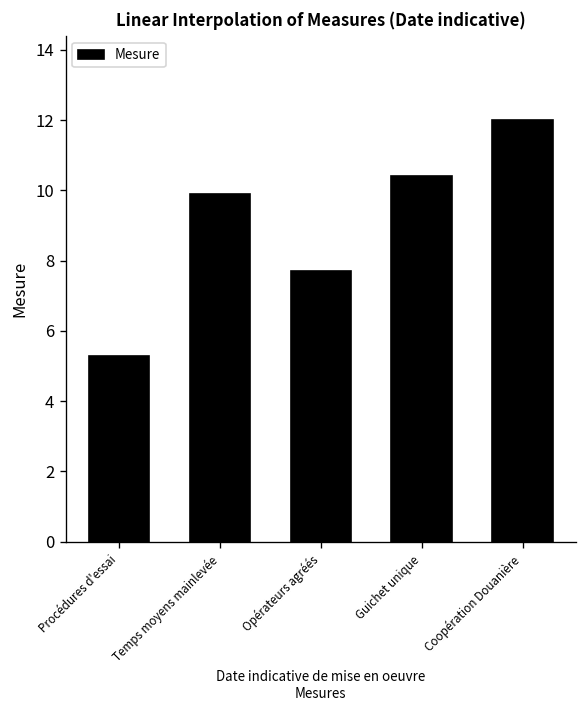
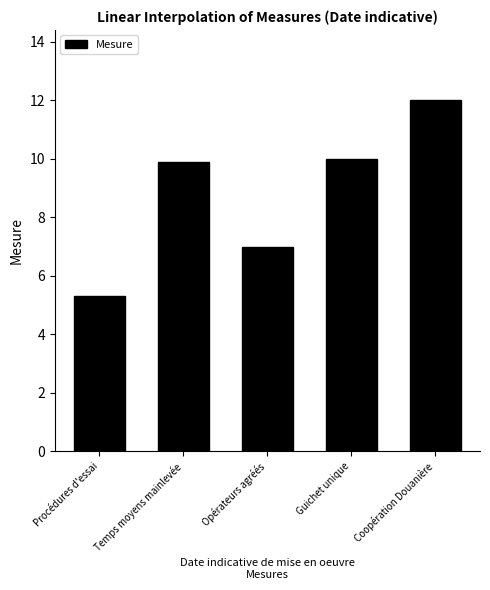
  {
    "Procédures d'essai": 5.3,
    "Temps moyens mainlevée": 9.9,
-   "Opérateurs agréés": 7.7,
-   "Guichet unique": 10.4,
+   "Opérateurs agréés": 7.0,
+   "Guichet unique": 10.0,
    "Coopération Douanière": 12.0
  }
